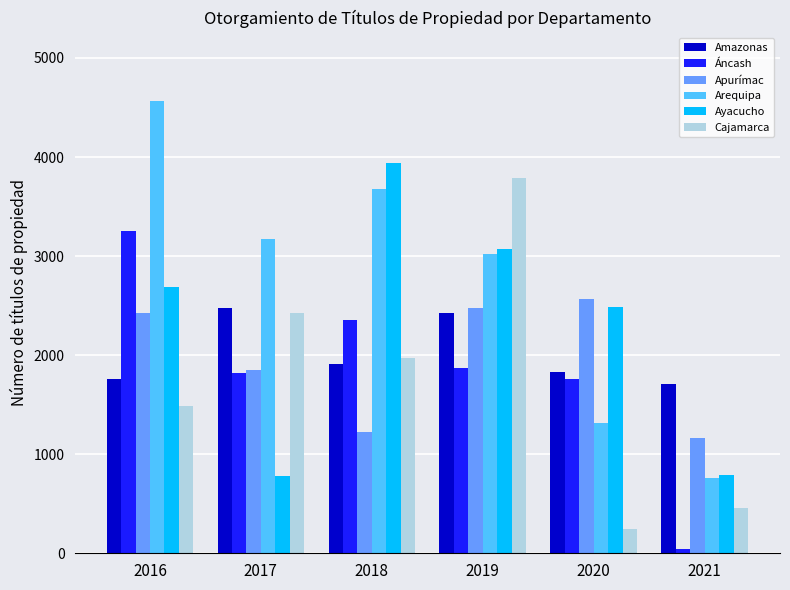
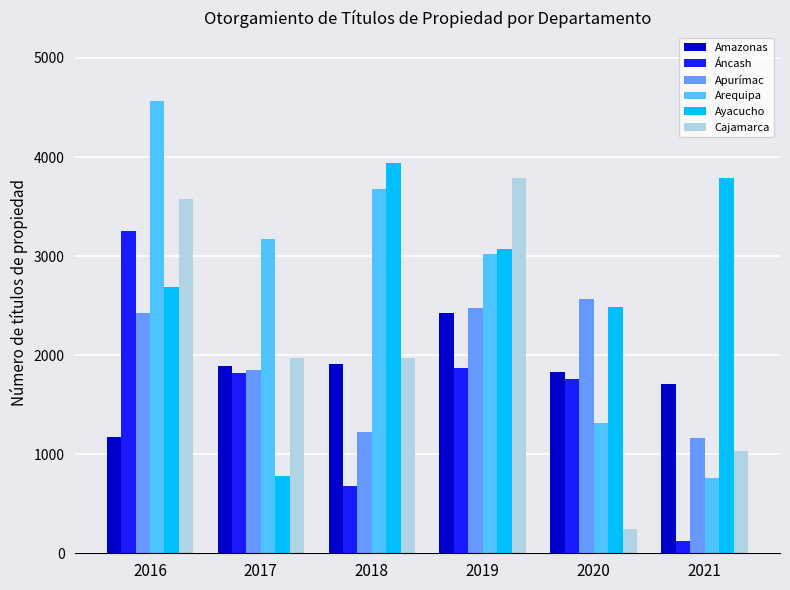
  {
    "Amazonas": {
-     "2016": 1800,
-     "2017": 2500,
+     "2016": 1200,
+     "2017": 1900,
      "2018": 1900,
      "2019": 2400,
      "2020": 1800,
      "2021": 1700
    },
    "Áncash": {
      "2016": 3300,
      "2017": 1800,
-     "2018": 2400,
+     "2018": 700,
      "2019": 1900,
      "2020": 1800,
-     "2021": 0
+     "2021": 100
    },
    "Ayacucho": {
      "2016": 2700,
      "2017": 800,
      "2018": 3900,
      "2019": 3100,
      "2020": 2500,
-     "2021": 800
+     "2021": 3800
    },
    "Cajamarca": {
-     "2016": 1500,
-     "2017": 2400,
+     "2016": 3600,
+     "2017": 2000,
      "2018": 2000,
      "2019": 3800,
      "2020": 200,
-     "2021": 500
+     "2021": 1000
    }
  }
